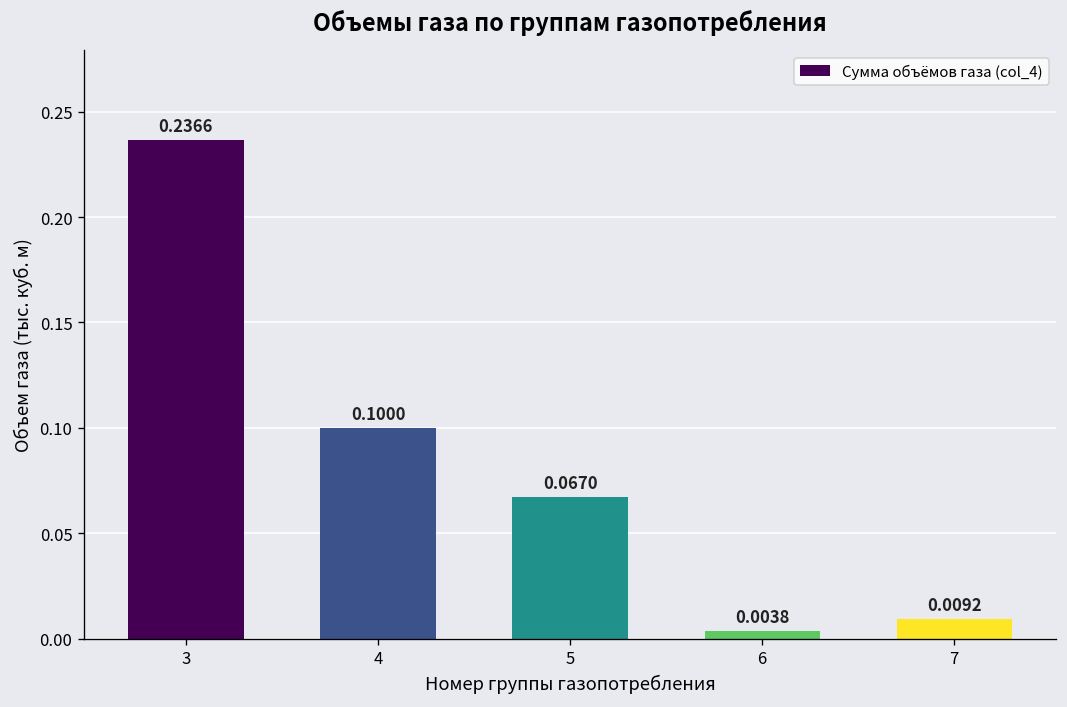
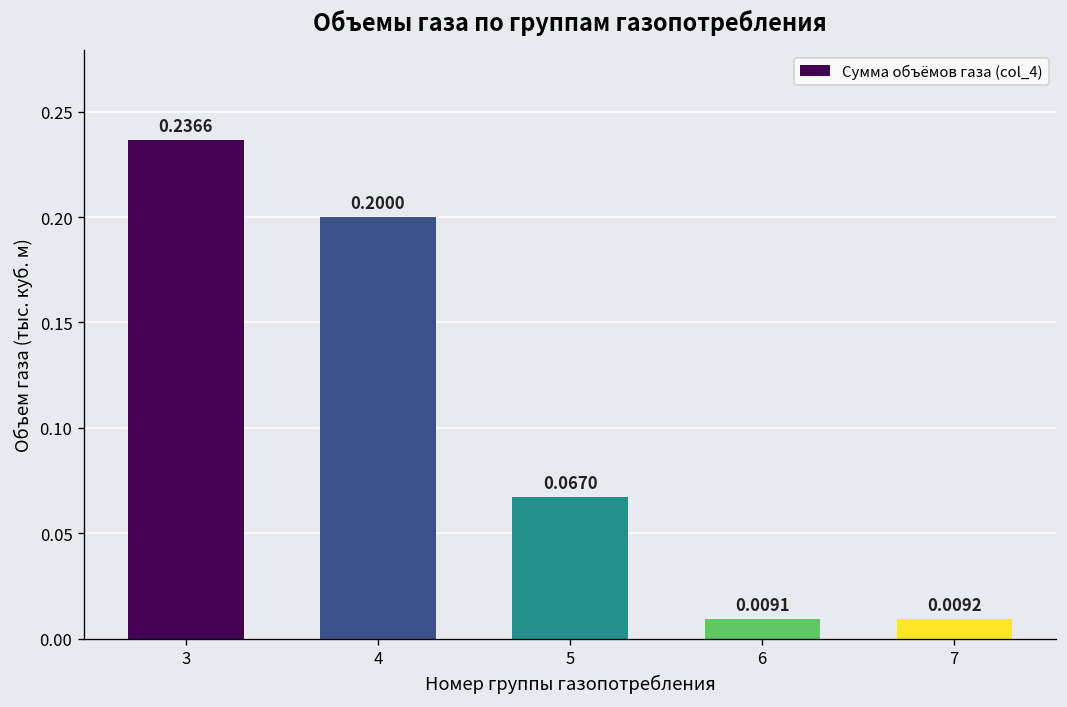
  {
    "3": 0.2366,
-   "4": 0.1000,
+   "4": 0.2000,
    "5": 0.0670,
-   "6": 0.0038,
+   "6": 0.0091,
    "7": 0.0092
  }
